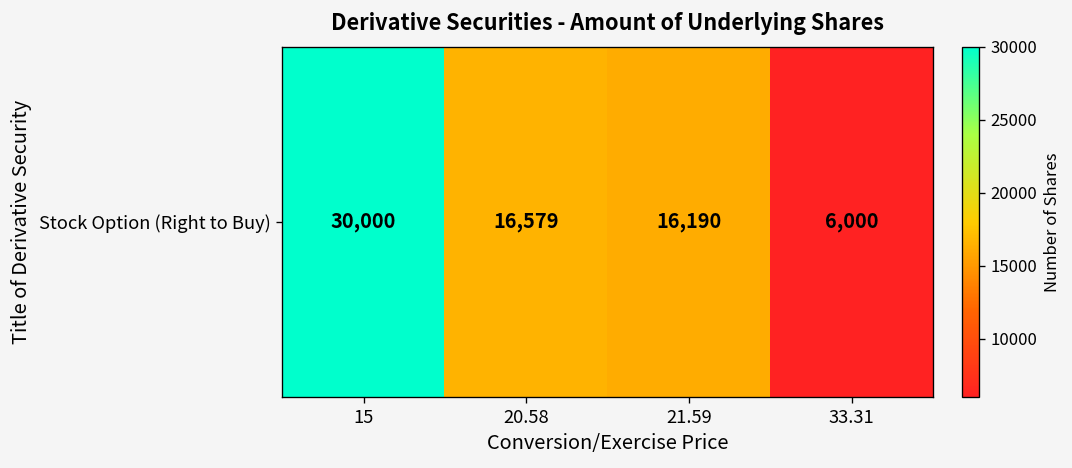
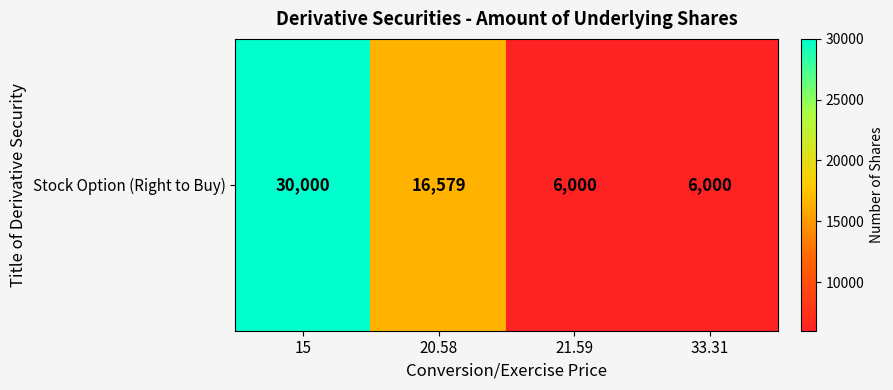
  {
    "Stock Option (Right to Buy)": {
      "15": "30,000",
      "20.58": "16,579",
-     "21.59": "16,190",
+     "21.59": "6,000",
      "33.31": "6,000"
    }
  }
